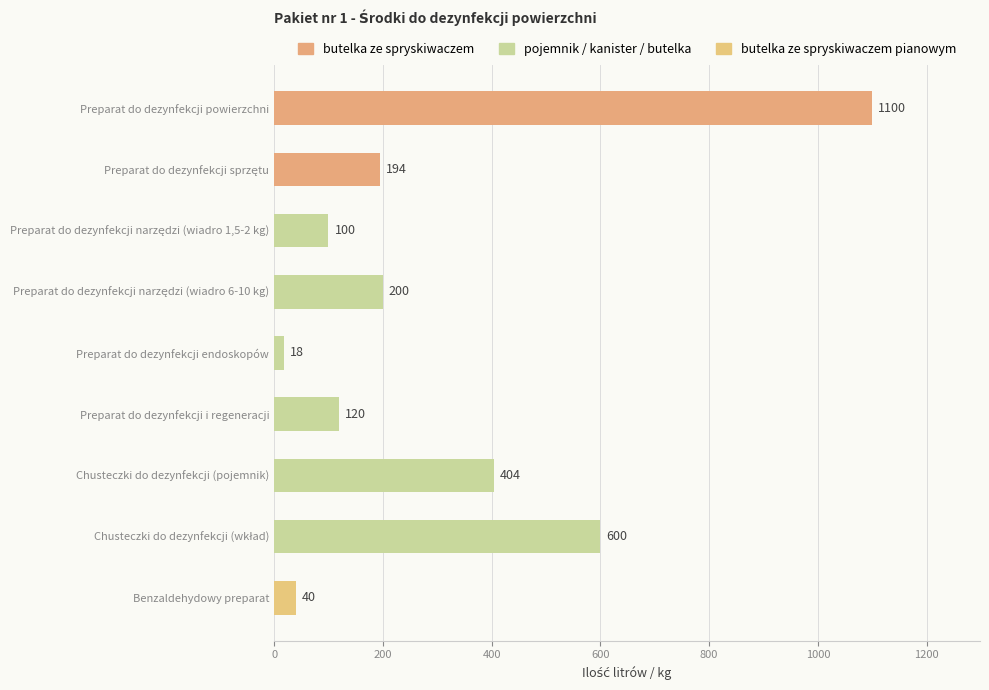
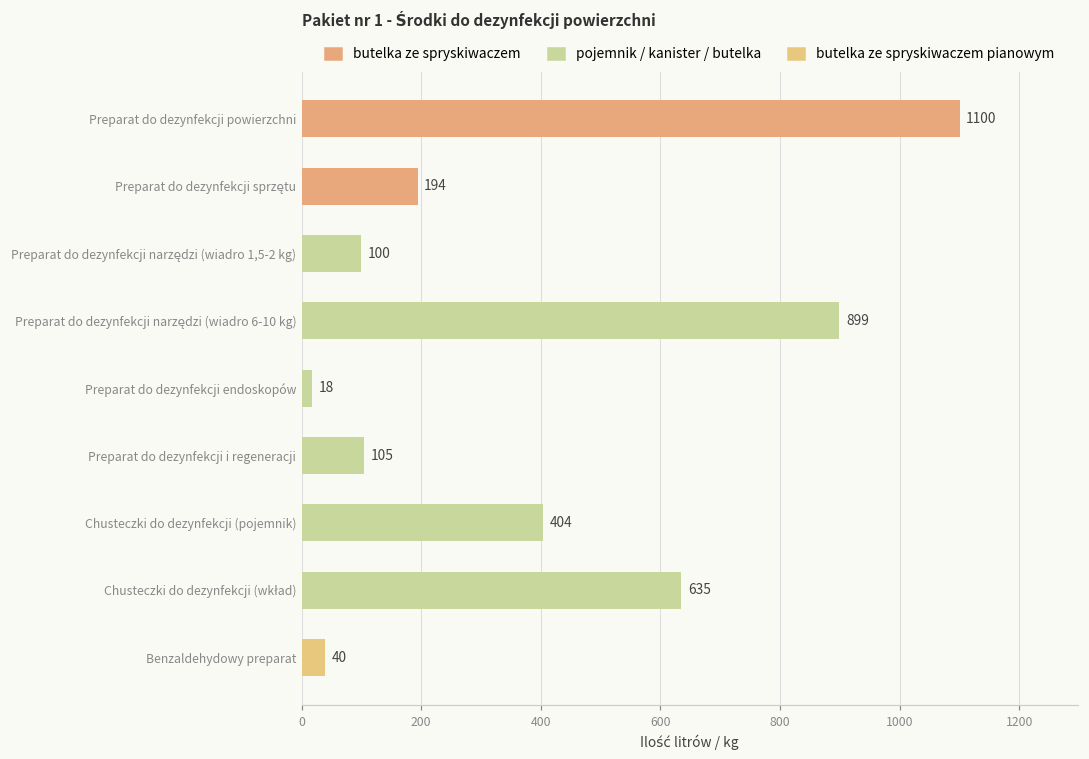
  {
    "Preparat do dezynfekcji powierzchni": 1100,
    "Preparat do dezynfekcji sprzętu": 194,
    "Preparat do dezynfekcji narzędzi (wiadro 1,5-2 kg)": 100,
-   "Preparat do dezynfekcji narzędzi (wiadro 6-10 kg)": 200,
+   "Preparat do dezynfekcji narzędzi (wiadro 6-10 kg)": 899,
    "Preparat do dezynfekcji endoskopów": 18,
-   "Preparat do dezynfekcji i regeneracji": 120,
+   "Preparat do dezynfekcji i regeneracji": 105,
    "Chusteczki do dezynfekcji (pojemnik)": 404,
-   "Chusteczki do dezynfekcji (wkład)": 600,
+   "Chusteczki do dezynfekcji (wkład)": 635,
    "Benzaldehydowy preparat": 40
  }
